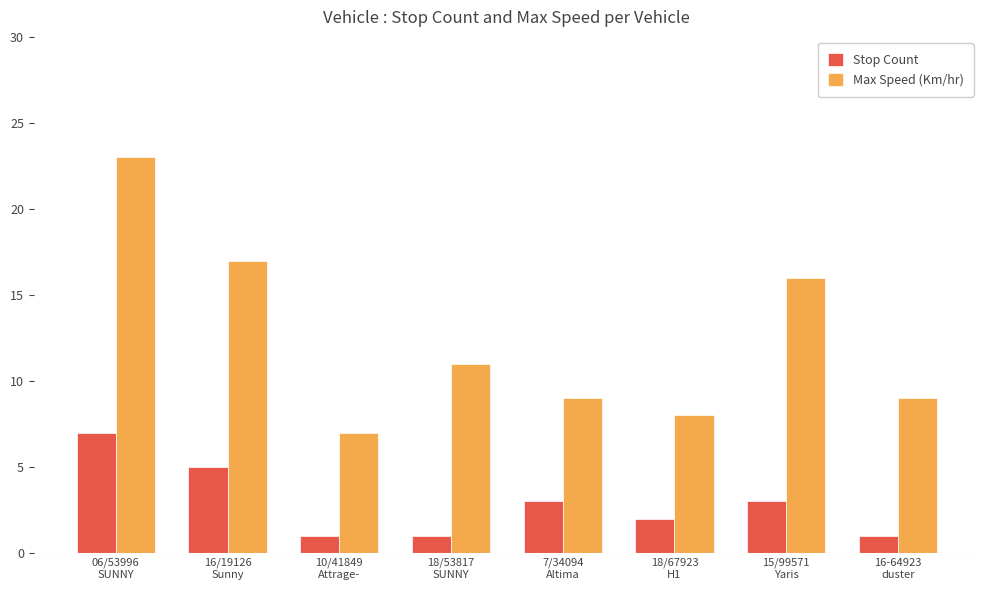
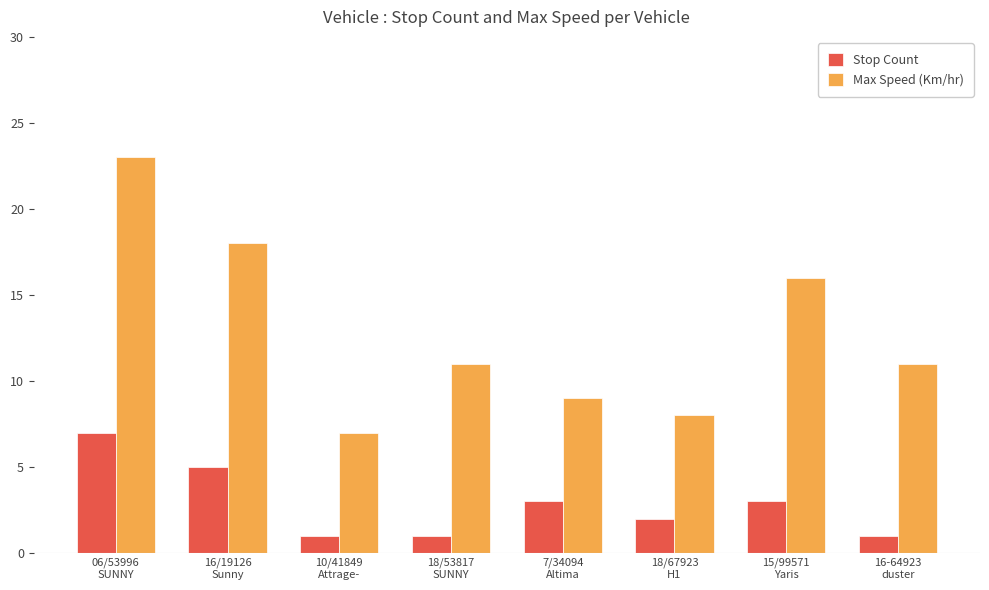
  {
    "Stop Count": {
      "06/53996 SUNNY": 7,
      "16/19126 Sunny": 5,
      "10/41849 Attrage-": 1,
      "18/53817 SUNNY": 1,
      "7/34094 Altima": 3,
      "18/67923 H1": 2,
      "15/99571 Yaris": 3,
      "16-64923 duster": 1
    },
    "Max Speed (Km/hr)": {
      "06/53996 SUNNY": 23,
-     "16/19126 Sunny": 17,
+     "16/19126 Sunny": 18,
      "10/41849 Attrage-": 7,
      "18/53817 SUNNY": 11,
      "7/34094 Altima": 9,
      "18/67923 H1": 8,
      "15/99571 Yaris": 16,
-     "16-64923 duster": 9
+     "16-64923 duster": 11
    }
  }
